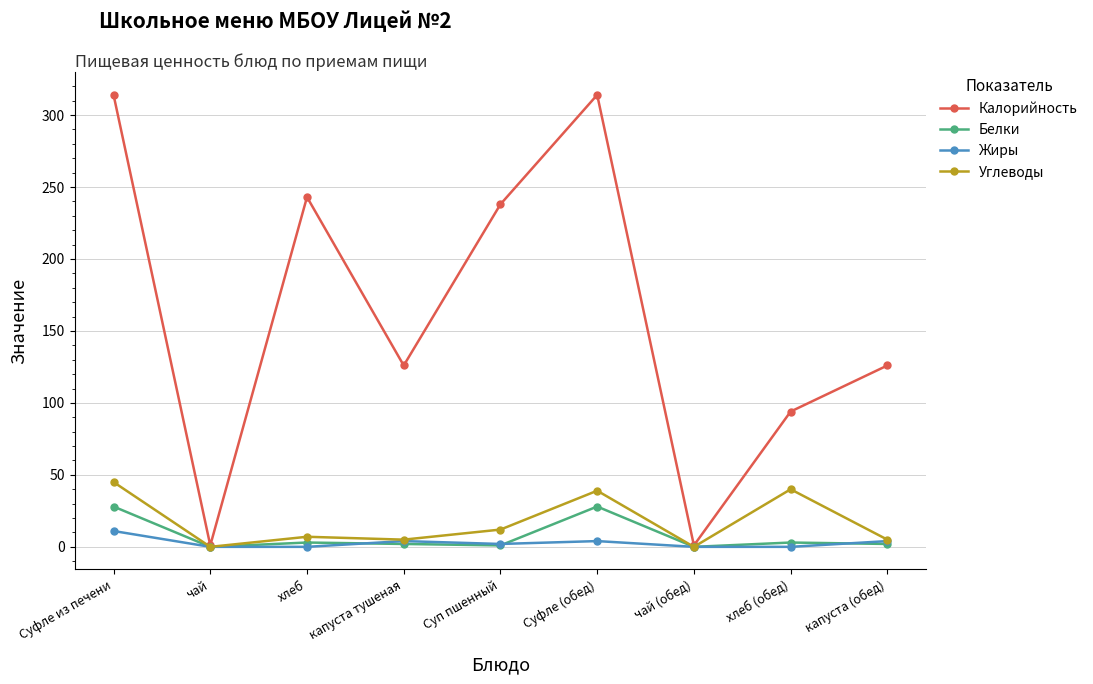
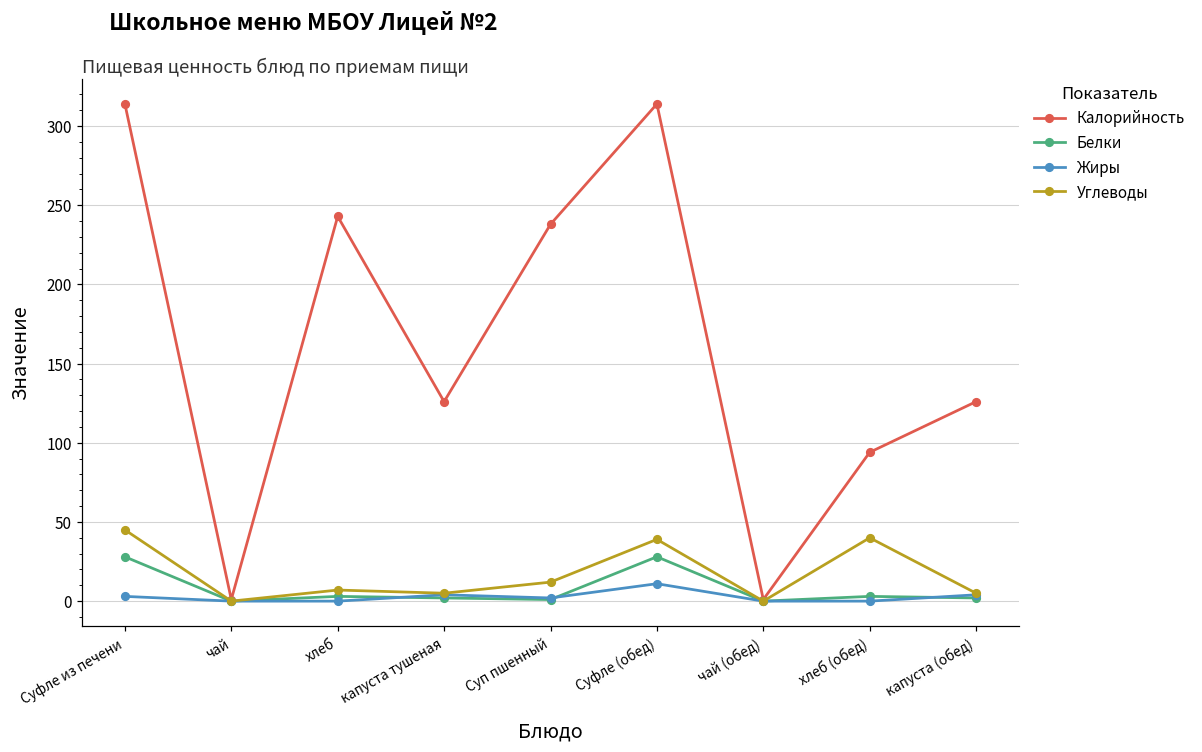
  {
    "Калорийность": {
      "Суфле из печени": 314,
      "хлеб": 243,
      "капуста тушеная": 126,
      "Суп пшенный": 238,
      "Суфле (обед)": 314,
      "хлеб (обед)": 94,
      "капуста (обед)": 126
    },
    "Белки": {
      "Суфле из печени": 28,
      "хлеб": 3,
      "капуста тушеная": 2,
      "Суфле (обед)": 28,
      "хлеб (обед)": 3,
      "капуста (обед)": 2
    },
    "Жиры": {
-     "Суфле из печени": 11,
+     "Суфле из печени": 3,
      "хлеб": 0,
-     "Суфле (обед)": 4,
+     "Суфле (обед)": 11,
      "хлеб (обед)": 0
    },
    "Углеводы": {
      "Суфле из печени": 45,
      "хлеб": 7,
      "Суп пшенный": 12,
      "Суфле (обед)": 39,
      "хлеб (обед)": 40
    }
  }
